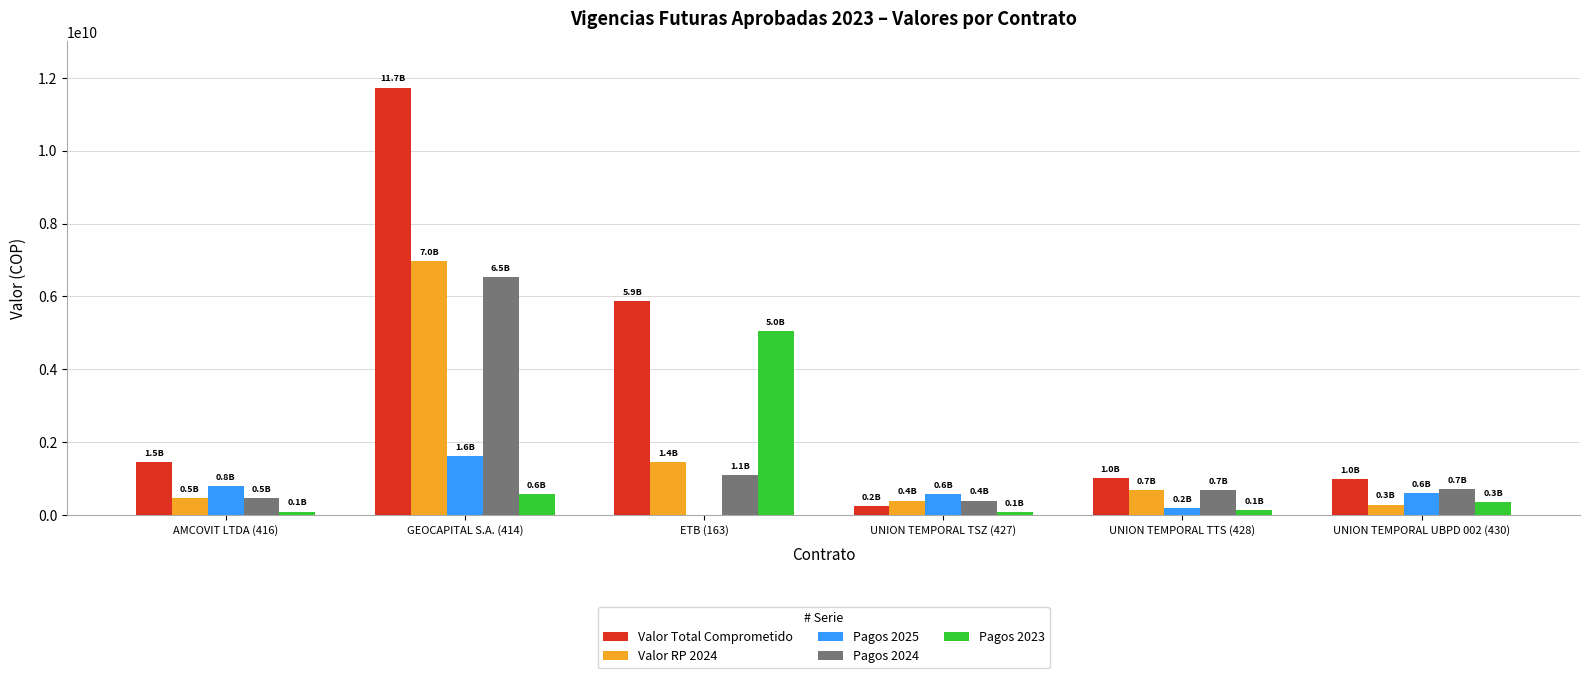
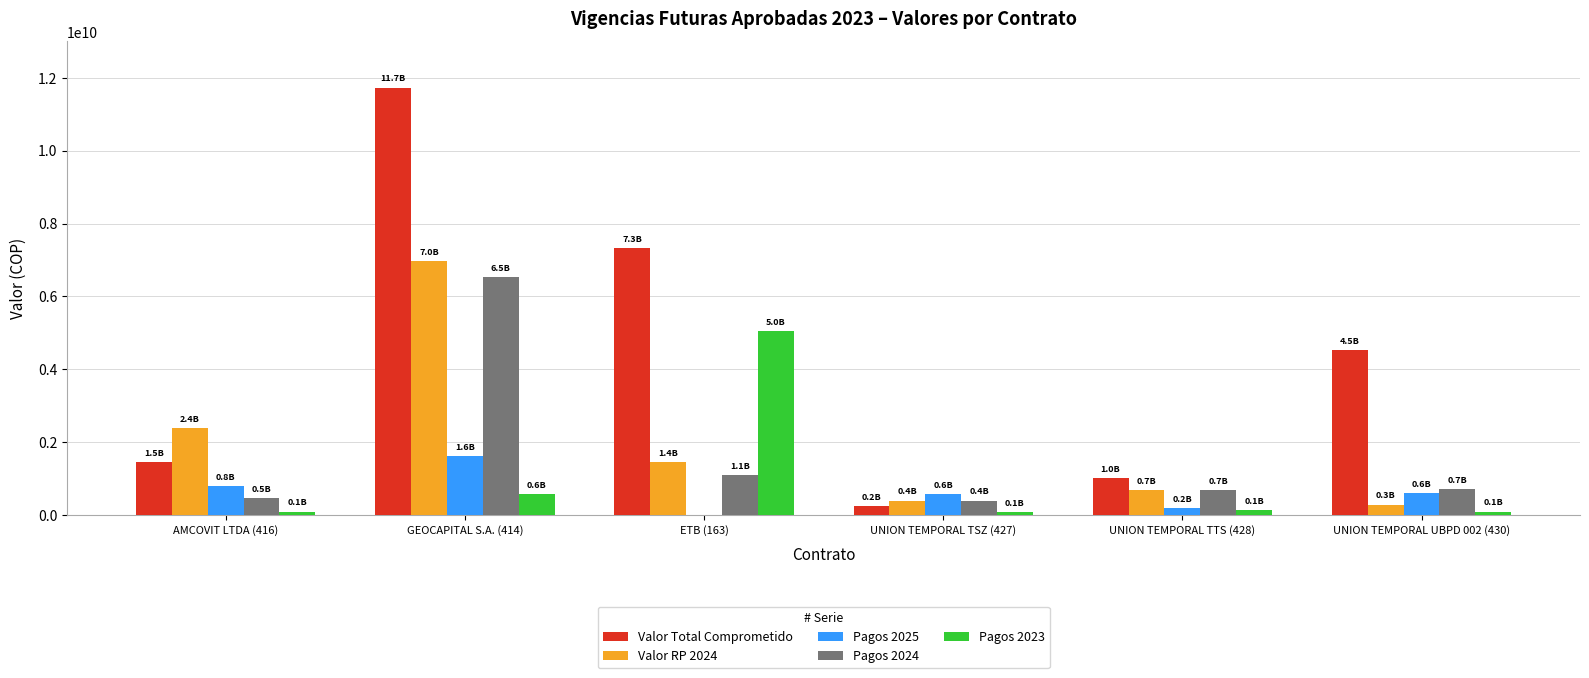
  {
    "Valor Total Comprometido": {
      "AMCOVIT LTDA (416)": "1.5B",
      "GEOCAPITAL S.A. (414)": "11.7B",
-     "ETB (163)": "5.9B",
+     "ETB (163)": "7.3B",
      "UNION TEMPORAL TSZ (427)": "0.2B",
      "UNION TEMPORAL TTS (428)": "1.0B",
-     "UNION TEMPORAL UBPD 002 (430)": "1.0B"
+     "UNION TEMPORAL UBPD 002 (430)": "4.5B"
    },
    "Valor RP 2024": {
-     "AMCOVIT LTDA (416)": "0.5B",
+     "AMCOVIT LTDA (416)": "2.4B",
      "GEOCAPITAL S.A. (414)": "7.0B",
      "ETB (163)": "1.4B",
      "UNION TEMPORAL TSZ (427)": "0.4B",
      "UNION TEMPORAL TTS (428)": "0.7B",
      "UNION TEMPORAL UBPD 002 (430)": "0.3B"
    },
    "Pagos 2025": {
      "AMCOVIT LTDA (416)": "0.8B",
      "GEOCAPITAL S.A. (414)": "1.6B",
      "UNION TEMPORAL TSZ (427)": "0.6B",
      "UNION TEMPORAL TTS (428)": "0.2B",
      "UNION TEMPORAL UBPD 002 (430)": "0.6B"
    },
    "Pagos 2024": {
      "AMCOVIT LTDA (416)": "0.5B",
      "GEOCAPITAL S.A. (414)": "6.5B",
      "ETB (163)": "1.1B",
      "UNION TEMPORAL TSZ (427)": "0.4B",
      "UNION TEMPORAL TTS (428)": "0.7B",
      "UNION TEMPORAL UBPD 002 (430)": "0.7B"
    },
    "Pagos 2023": {
      "AMCOVIT LTDA (416)": "0.1B",
      "GEOCAPITAL S.A. (414)": "0.6B",
      "ETB (163)": "5.0B",
      "UNION TEMPORAL TSZ (427)": "0.1B",
      "UNION TEMPORAL TTS (428)": "0.1B",
-     "UNION TEMPORAL UBPD 002 (430)": "0.3B"
+     "UNION TEMPORAL UBPD 002 (430)": "0.1B"
    }
  }
